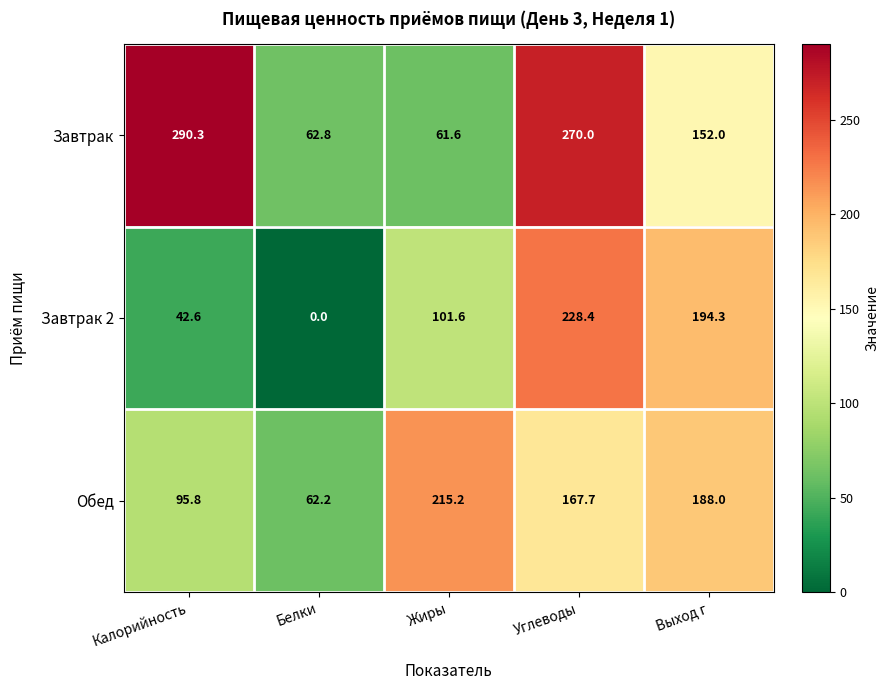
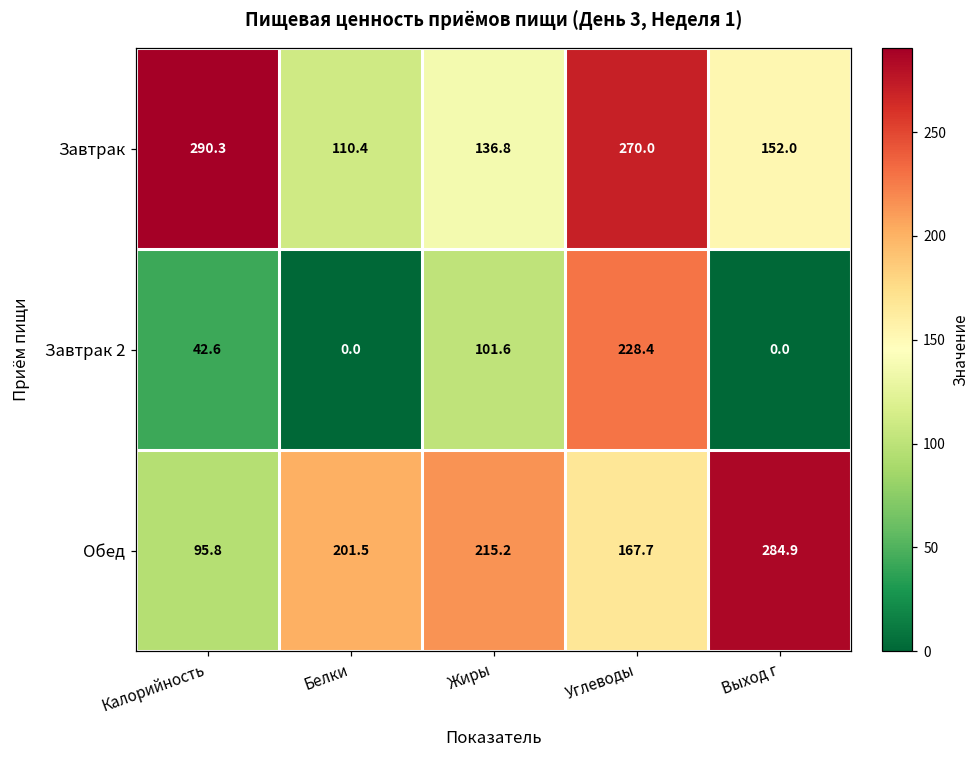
  {
    "Завтрак": {
      "Калорийность": 290.3,
-     "Белки": 62.8,
-     "Жиры": 61.6,
+     "Белки": 110.4,
+     "Жиры": 136.8,
      "Углеводы": 270.0,
      "Выход г": 152.0
    },
    "Завтрак 2": {
      "Калорийность": 42.6,
      "Белки": 0.0,
      "Жиры": 101.6,
      "Углеводы": 228.4,
-     "Выход г": 194.3
+     "Выход г": 0.0
    },
    "Обед": {
      "Калорийность": 95.8,
-     "Белки": 62.2,
+     "Белки": 201.5,
      "Жиры": 215.2,
      "Углеводы": 167.7,
-     "Выход г": 188.0
+     "Выход г": 284.9
    }
  }
